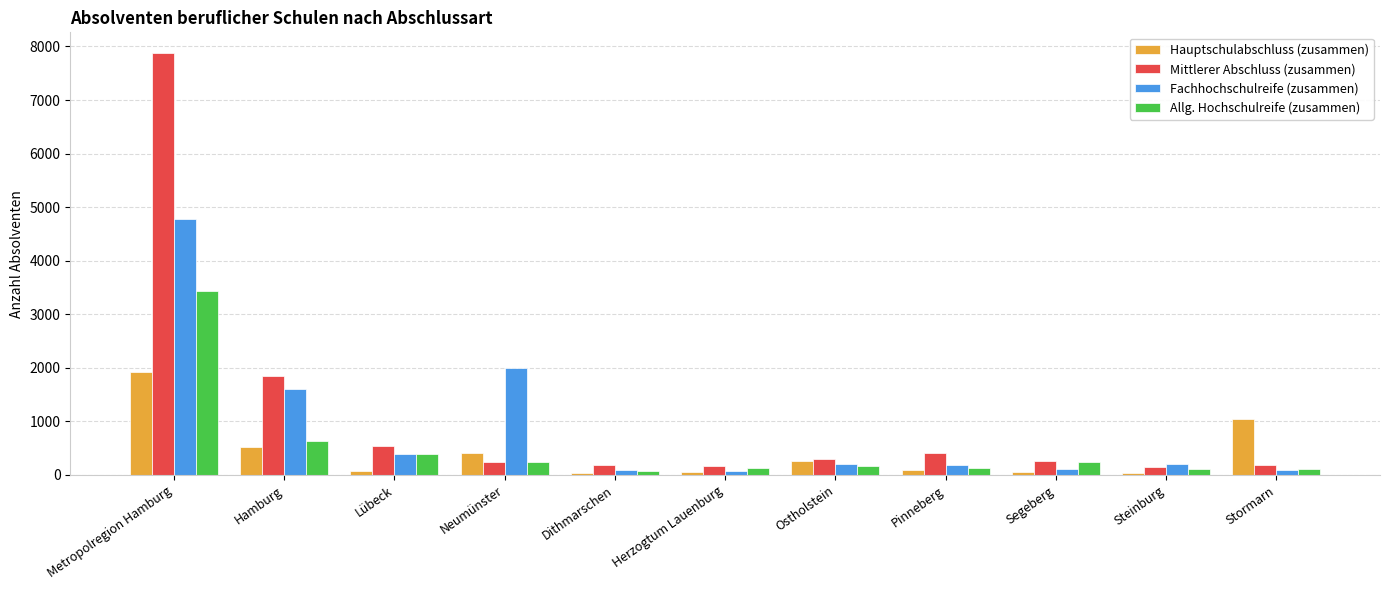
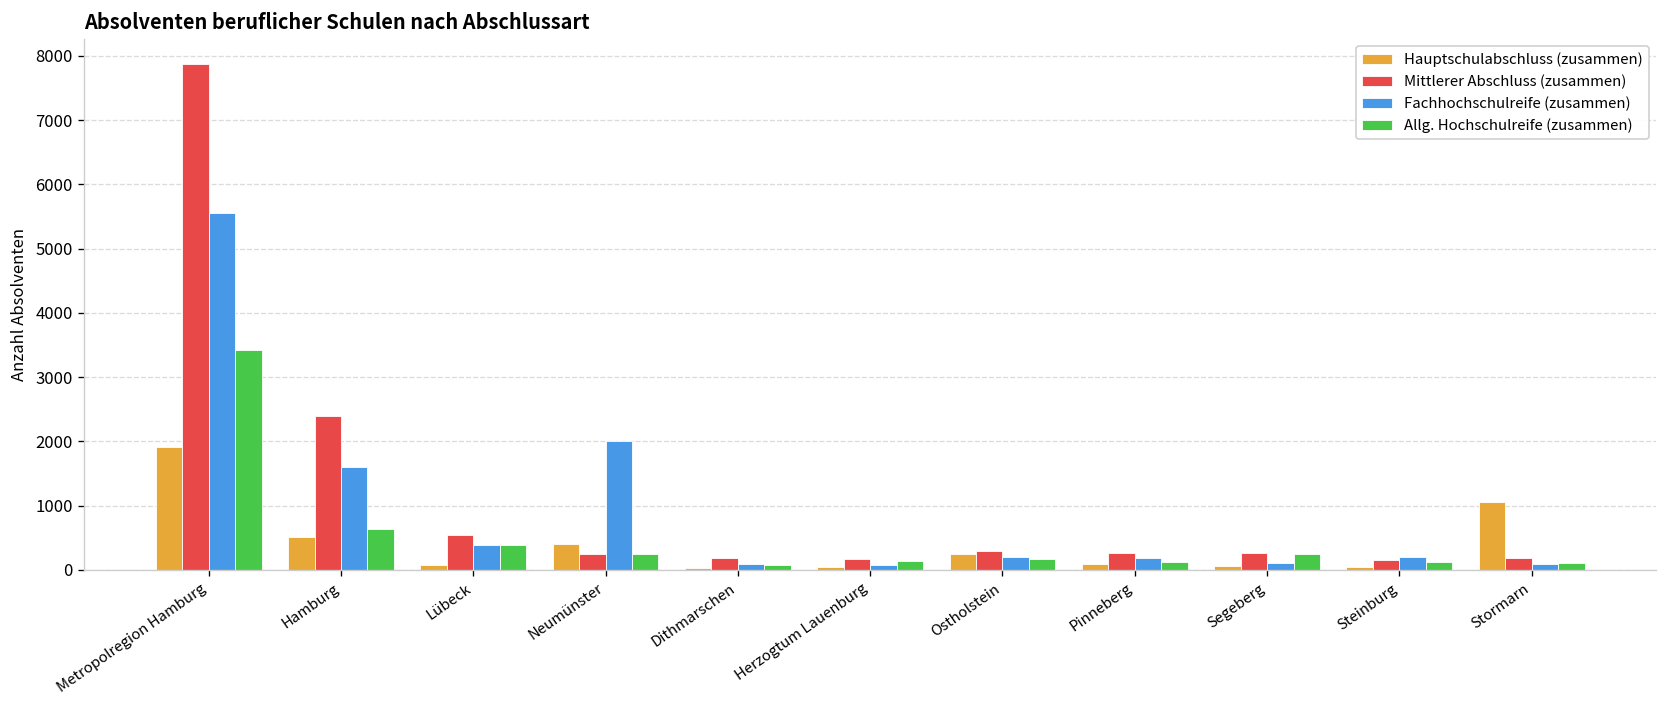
  {
    "Hauptschulabschluss (zusammen)": {
      "Metropolregion Hamburg": 1900,
      "Hamburg": 500,
      "Lübeck": 100,
      "Neumünster": 400,
      "Herzogtum Lauenburg": 100,
      "Ostholstein": 300,
      "Pinneberg": 100,
      "Segeberg": 100,
      "Stormarn": 1100
    },
    "Mittlerer Abschluss (zusammen)": {
      "Metropolregion Hamburg": 7900,
-     "Hamburg": 1800,
+     "Hamburg": 2400,
      "Lübeck": 500,
      "Neumünster": 200,
      "Dithmarschen": 200,
      "Herzogtum Lauenburg": 200,
      "Ostholstein": 300,
-     "Pinneberg": 400,
+     "Pinneberg": 300,
      "Segeberg": 300,
      "Steinburg": 200,
      "Stormarn": 200
    },
    "Fachhochschulreife (zusammen)": {
-     "Metropolregion Hamburg": 4800,
+     "Metropolregion Hamburg": 5500,
      "Hamburg": 1600,
      "Lübeck": 400,
      "Neumünster": 2000,
      "Dithmarschen": 100,
      "Herzogtum Lauenburg": 100,
      "Ostholstein": 200,
      "Pinneberg": 200,
      "Segeberg": 100,
      "Steinburg": 200,
      "Stormarn": 100
    },
    "Allg. Hochschulreife (zusammen)": {
      "Metropolregion Hamburg": 3400,
      "Hamburg": 600,
      "Lübeck": 400,
      "Neumünster": 200,
      "Dithmarschen": 100,
      "Herzogtum Lauenburg": 100,
      "Ostholstein": 200,
      "Pinneberg": 100,
      "Segeberg": 200,
      "Steinburg": 100,
      "Stormarn": 100
    }
  }
